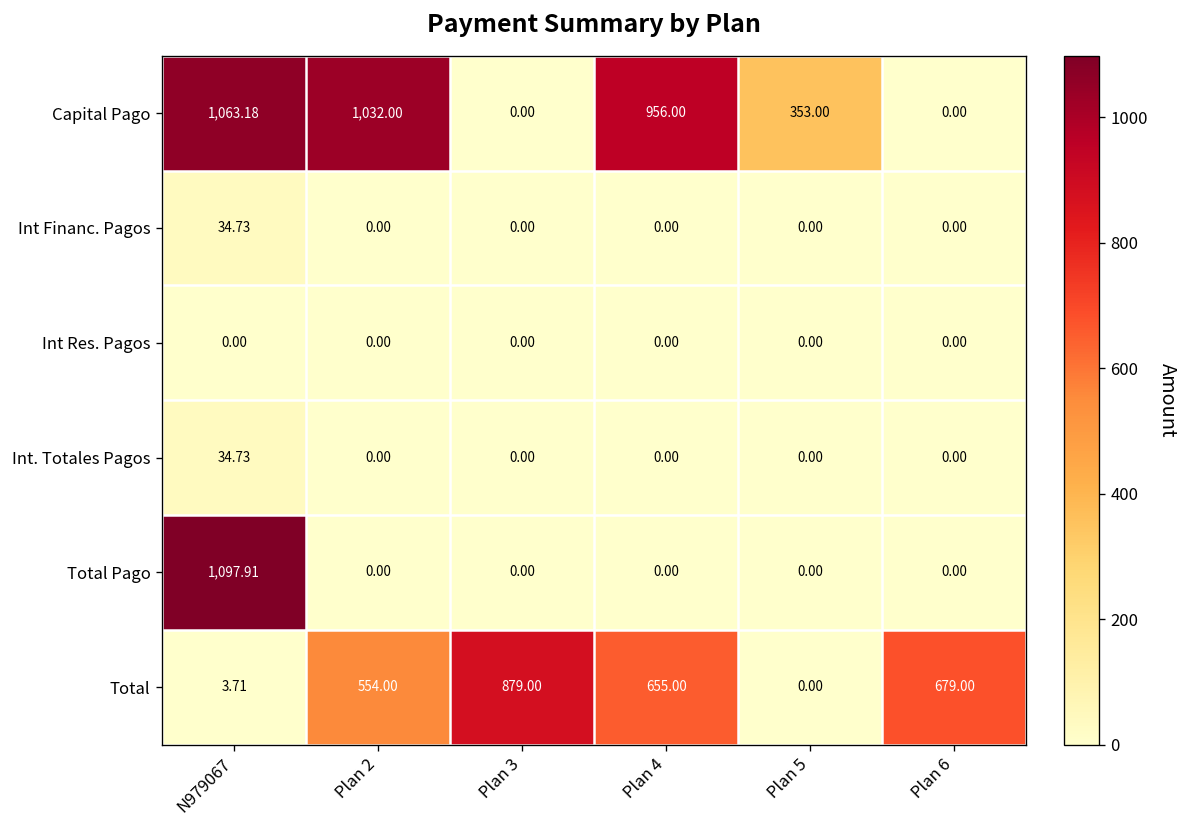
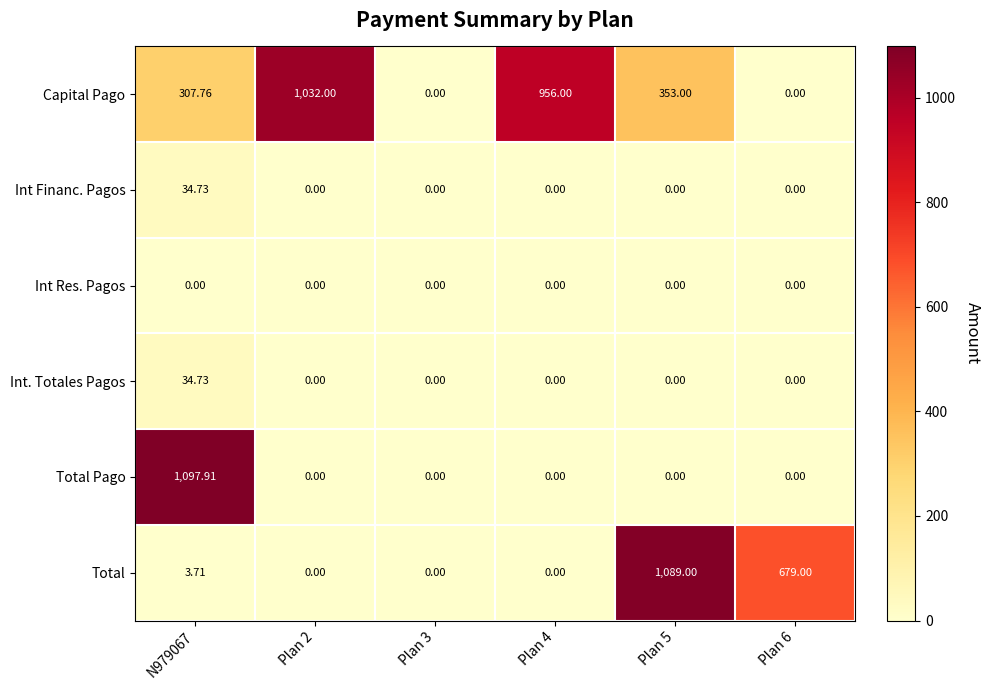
  {
    "Capital Pago": {
-     "N979067": "1,063.18",
+     "N979067": "307.76",
      "Plan 2": "1,032.00",
      "Plan 3": "0.00",
      "Plan 4": "956.00",
      "Plan 5": "353.00",
      "Plan 6": "0.00"
    },
    "Int Financ. Pagos": {
      "N979067": "34.73",
      "Plan 2": "0.00",
      "Plan 3": "0.00",
      "Plan 4": "0.00",
      "Plan 5": "0.00",
      "Plan 6": "0.00"
    },
    "Int Res. Pagos": {
      "N979067": "0.00",
      "Plan 2": "0.00",
      "Plan 3": "0.00",
      "Plan 4": "0.00",
      "Plan 5": "0.00",
      "Plan 6": "0.00"
    },
    "Int. Totales Pagos": {
      "N979067": "34.73",
      "Plan 2": "0.00",
      "Plan 3": "0.00",
      "Plan 4": "0.00",
      "Plan 5": "0.00",
      "Plan 6": "0.00"
    },
    "Total Pago": {
      "N979067": "1,097.91",
      "Plan 2": "0.00",
      "Plan 3": "0.00",
      "Plan 4": "0.00",
      "Plan 5": "0.00",
      "Plan 6": "0.00"
    },
    "Total": {
      "N979067": "3.71",
-     "Plan 2": "554.00",
-     "Plan 3": "879.00",
-     "Plan 4": "655.00",
-     "Plan 5": "0.00",
+     "Plan 2": "0.00",
+     "Plan 3": "0.00",
+     "Plan 4": "0.00",
+     "Plan 5": "1,089.00",
      "Plan 6": "679.00"
    }
  }
